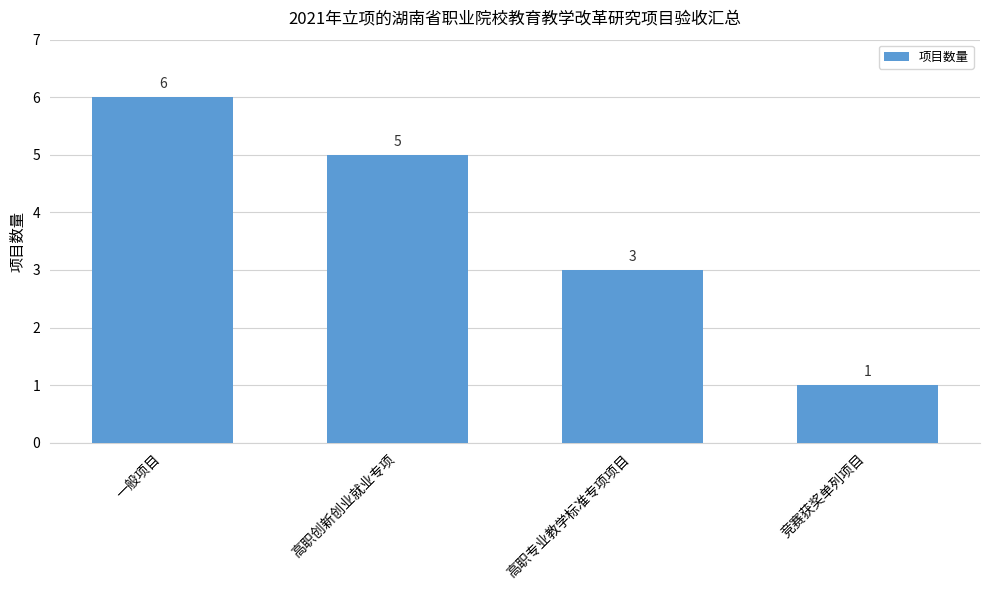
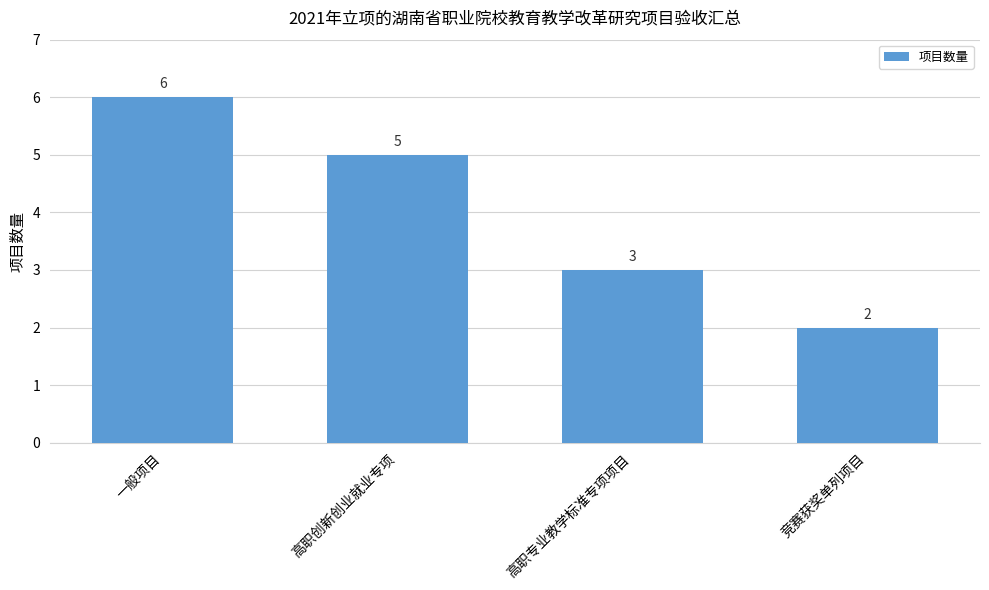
  {
    "一般项目": 6,
    "高职创新创业就业专项": 5,
    "高职专业教学标准专项项目": 3,
-   "竞赛获奖单列项目": 1
+   "竞赛获奖单列项目": 2
  }
